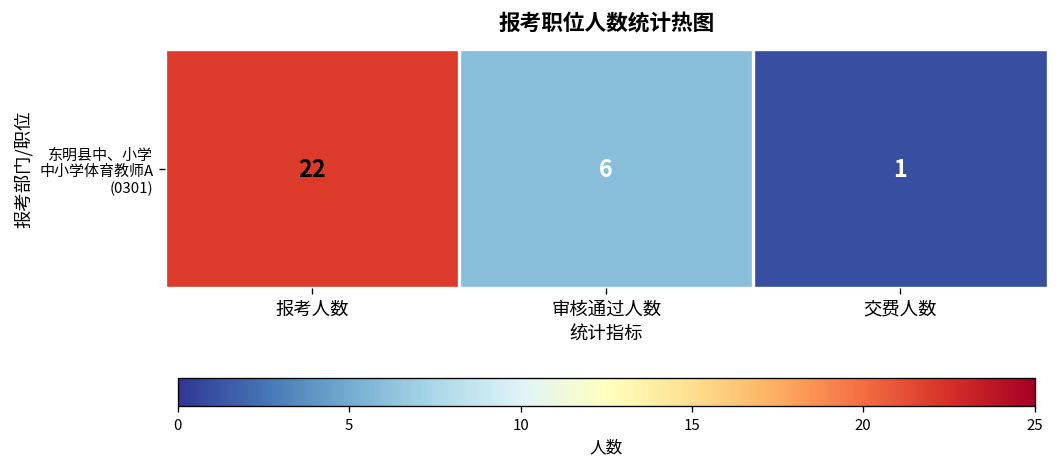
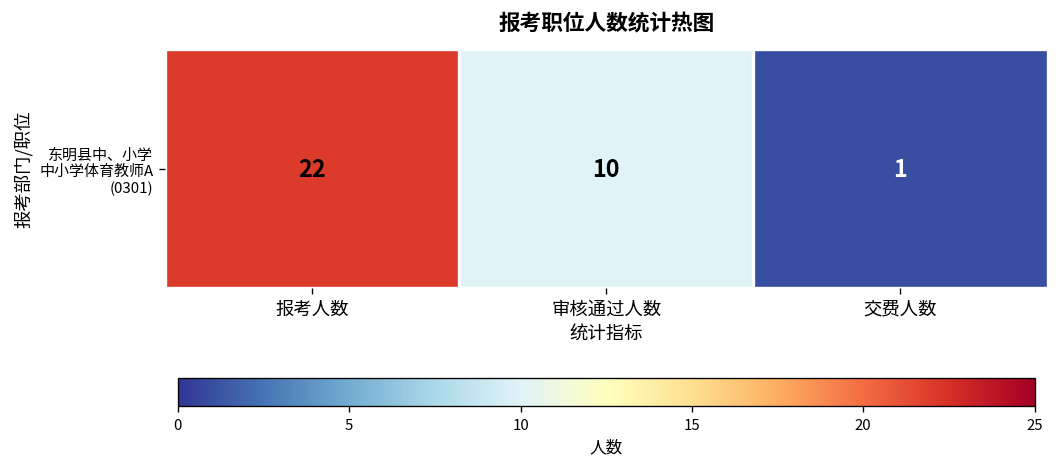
  {
    "东明县中、小学 中小学体育教师A (0301)": {
      "报考人数": 22,
-     "审核通过人数": 6,
+     "审核通过人数": 10,
      "交费人数": 1
    }
  }
